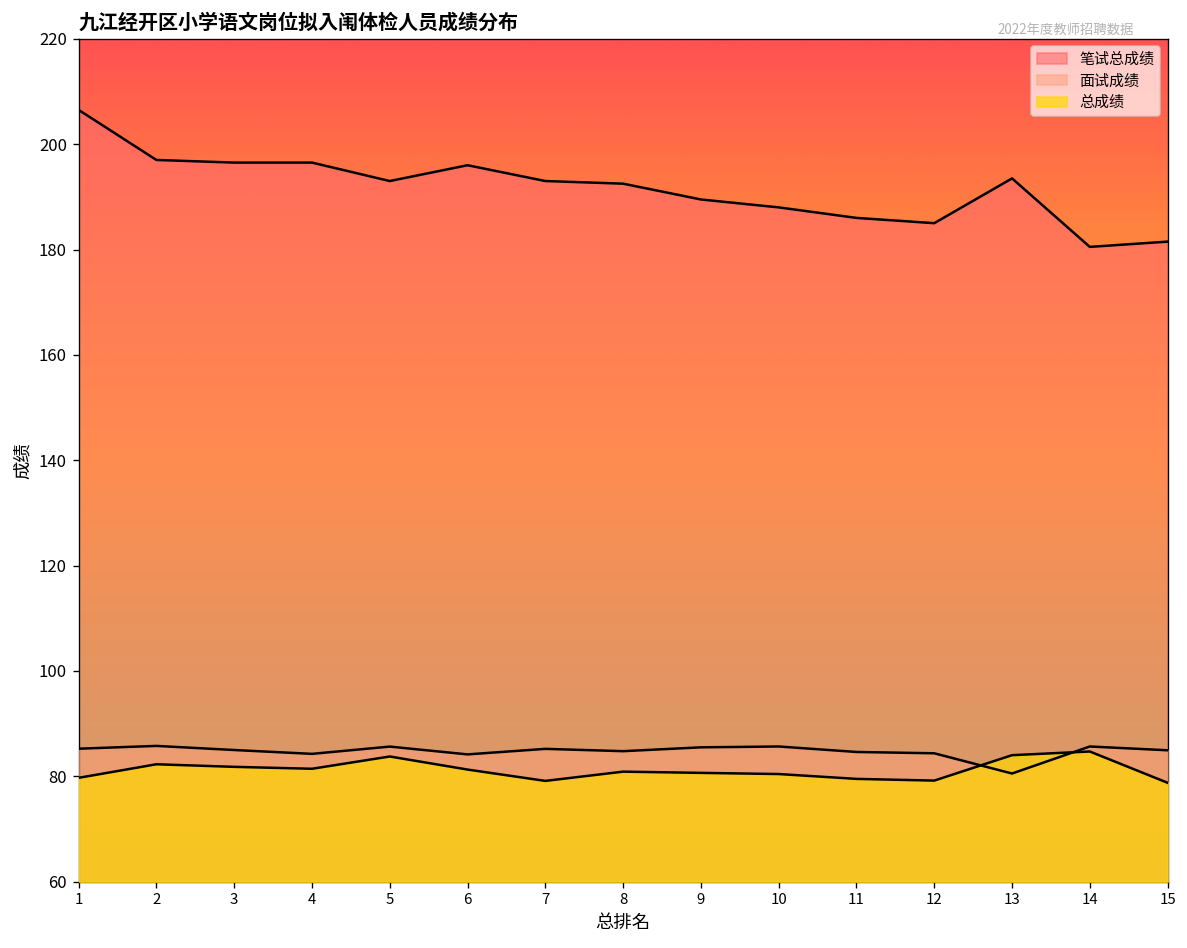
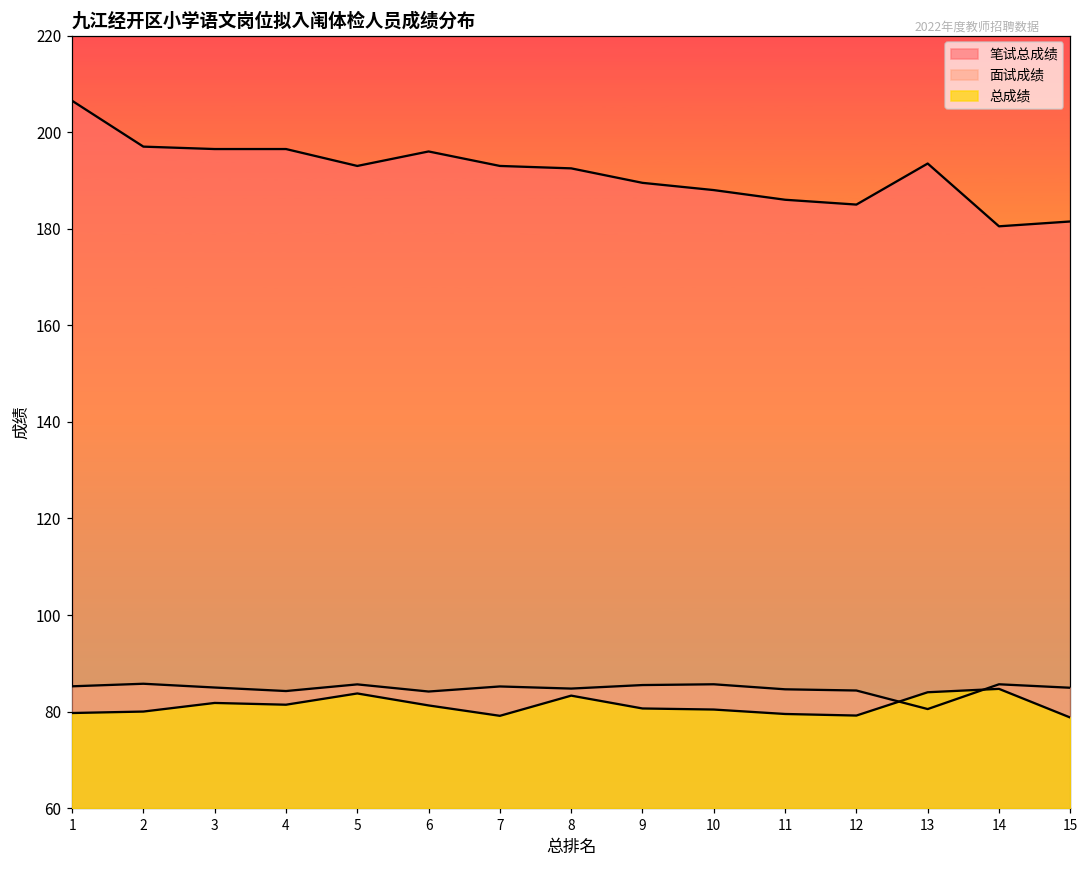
  {
    "总成绩": {
      "1": 80,
-     "2": 82,
+     "2": 80,
      "3": 82,
      "4": 81,
      "5": 84,
      "6": 81,
      "7": 79,
-     "8": 81,
+     "8": 83,
      "9": 81,
      "10": 80,
      "11": 80,
      "12": 79,
      "13": 84,
      "14": 85,
      "15": 79
    }
  }
